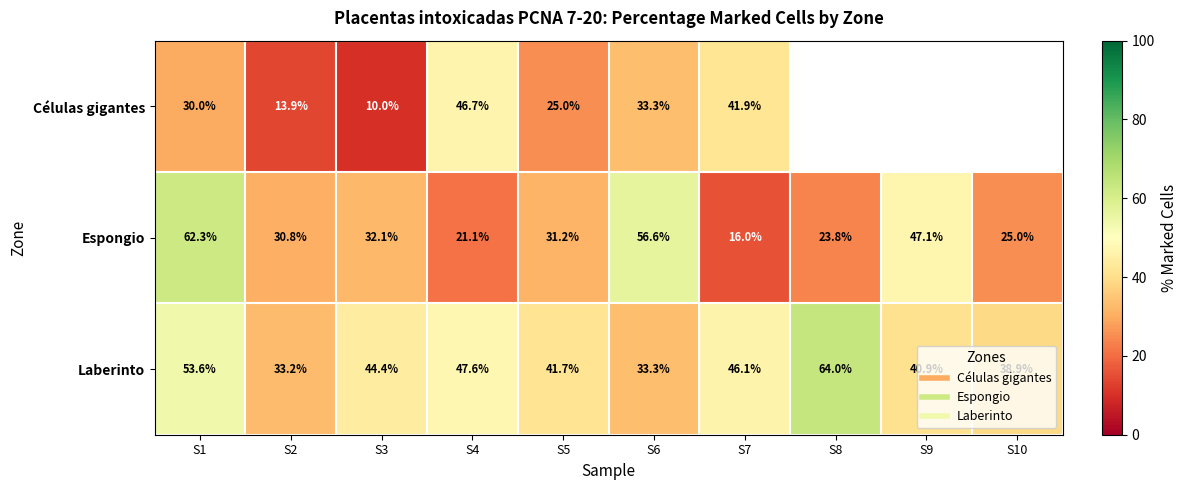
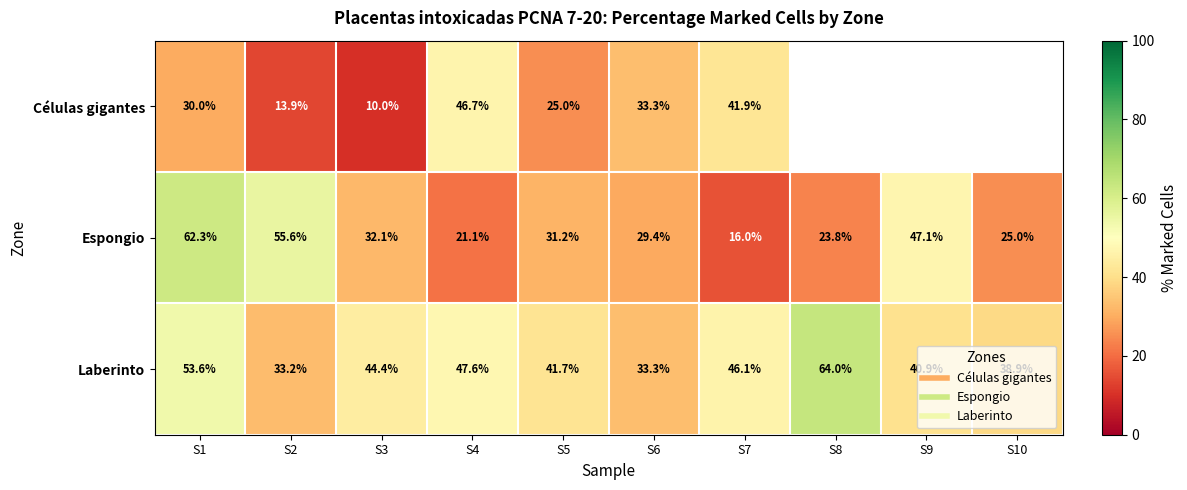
  {
    "Células gigantes": {
      "S1": "30.0%",
      "S2": "13.9%",
      "S3": "10.0%",
      "S4": "46.7%",
      "S5": "25.0%",
      "S6": "33.3%",
      "S7": "41.9%"
    },
    "Espongio": {
      "S1": "62.3%",
-     "S2": "30.8%",
+     "S2": "55.6%",
      "S3": "32.1%",
      "S4": "21.1%",
      "S5": "31.2%",
-     "S6": "56.6%",
+     "S6": "29.4%",
      "S7": "16.0%",
      "S8": "23.8%",
      "S9": "47.1%",
      "S10": "25.0%"
    },
    "Laberinto": {
      "S1": "53.6%",
      "S2": "33.2%",
      "S3": "44.4%",
      "S4": "47.6%",
      "S5": "41.7%",
      "S6": "33.3%",
      "S7": "46.1%",
      "S8": "64.0%"
    }
  }
